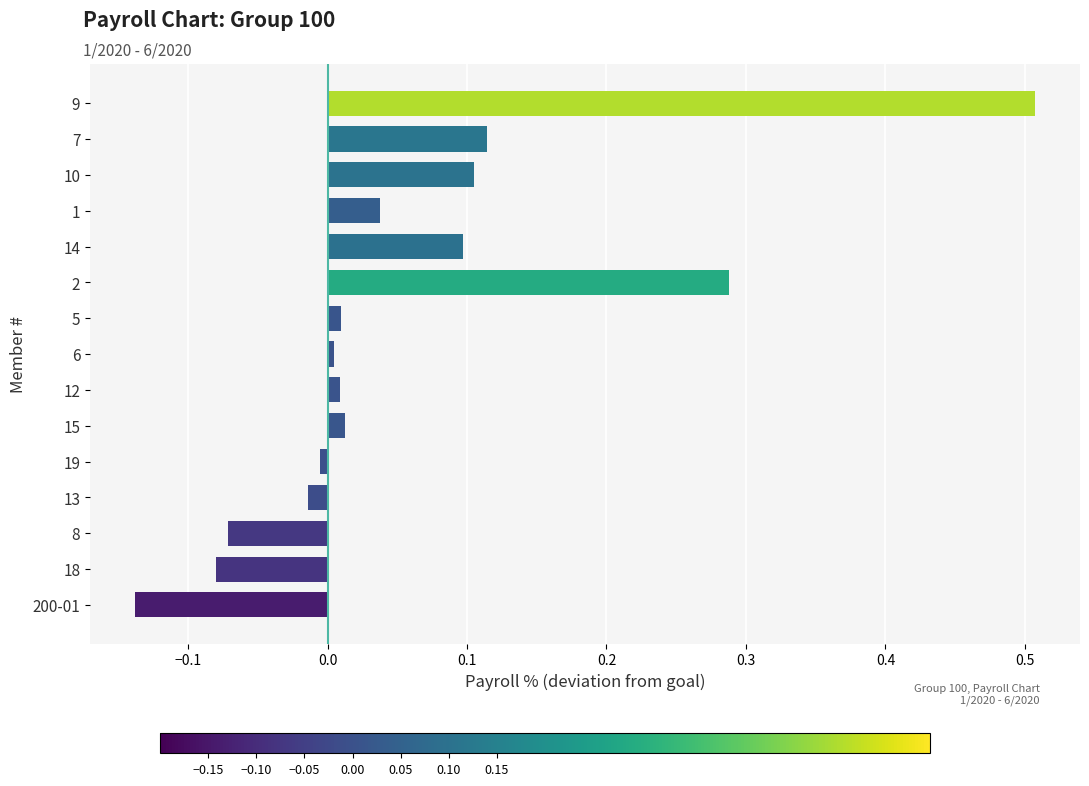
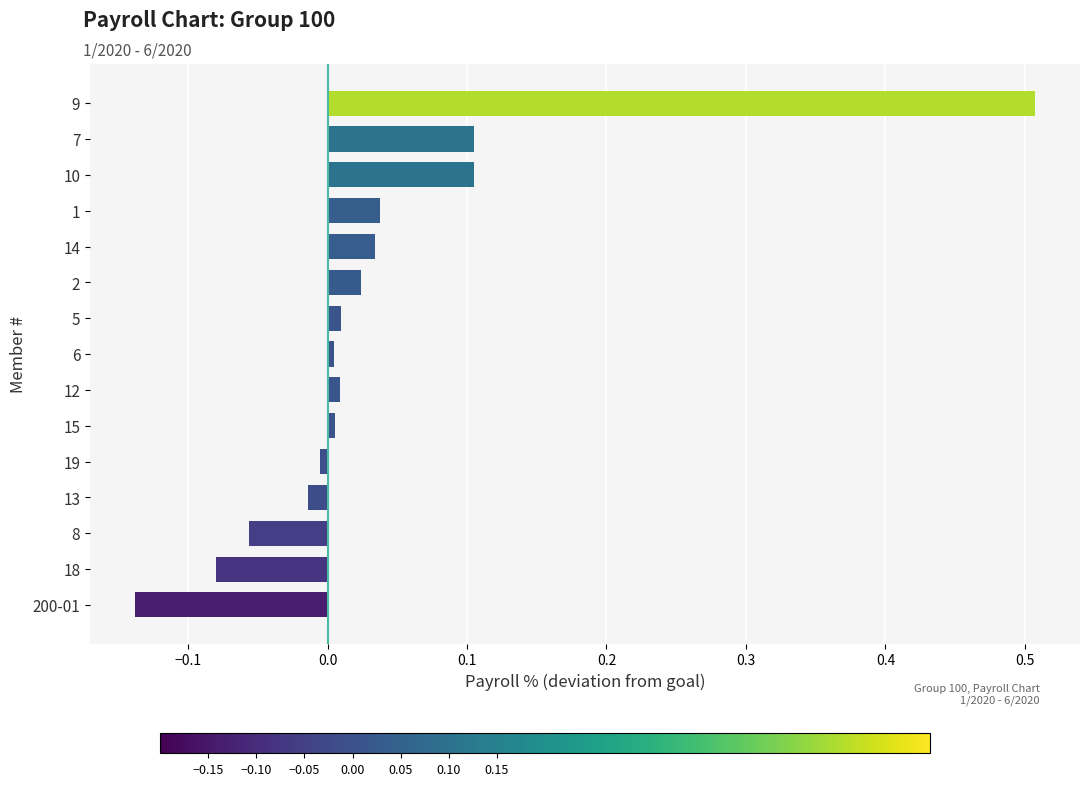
  {
    "9": 0.507,
-   "7": 0.114,
+   "7": 0.105,
    "10": 0.105,
    "1": 0.037,
-   "14": 0.097,
-   "2": 0.288,
+   "14": 0.034,
+   "2": 0.024,
    "5": 0.010,
    "6": 0.005,
    "12": 0.009,
-   "15": 0.013,
+   "15": 0.006,
    "19": -0.006,
    "13": -0.014,
-   "8": -0.071,
+   "8": -0.056,
    "18": -0.080,
    "200-01": -0.138
  }
